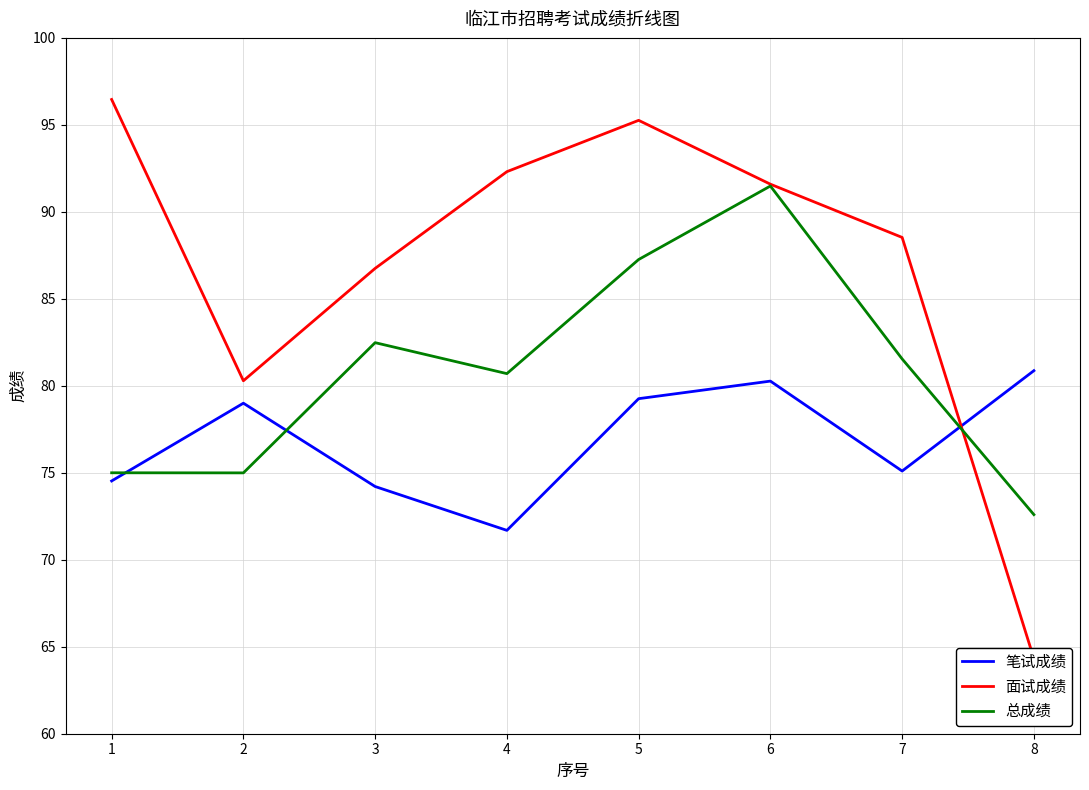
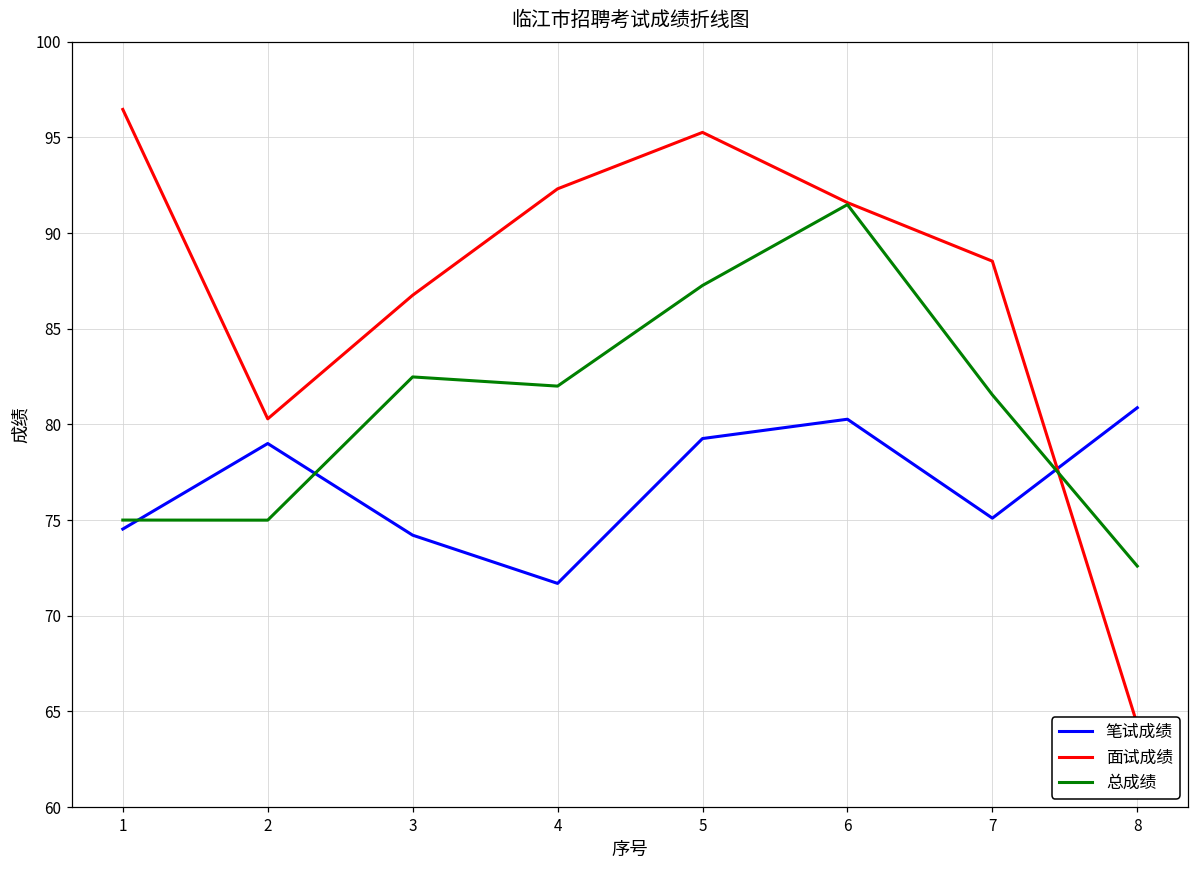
  {
    "笔试成绩": {
      "1": 74.5,
      "2": 79.0,
      "3": 74.2,
      "4": 71.7,
      "5": 79.3,
      "6": 80.3,
      "7": 75.1,
      "8": 80.9
    },
    "面试成绩": {
      "1": 96.5,
      "2": 80.3,
      "3": 86.8,
      "4": 92.3,
      "5": 95.3,
      "7": 88.5
    },
    "总成绩": {
      "1": 75.0,
      "2": 75.0,
      "3": 82.5,
-     "4": 80.7,
+     "4": 82.0,
      "5": 87.3,
      "7": 81.5,
      "8": 72.6
    }
  }
